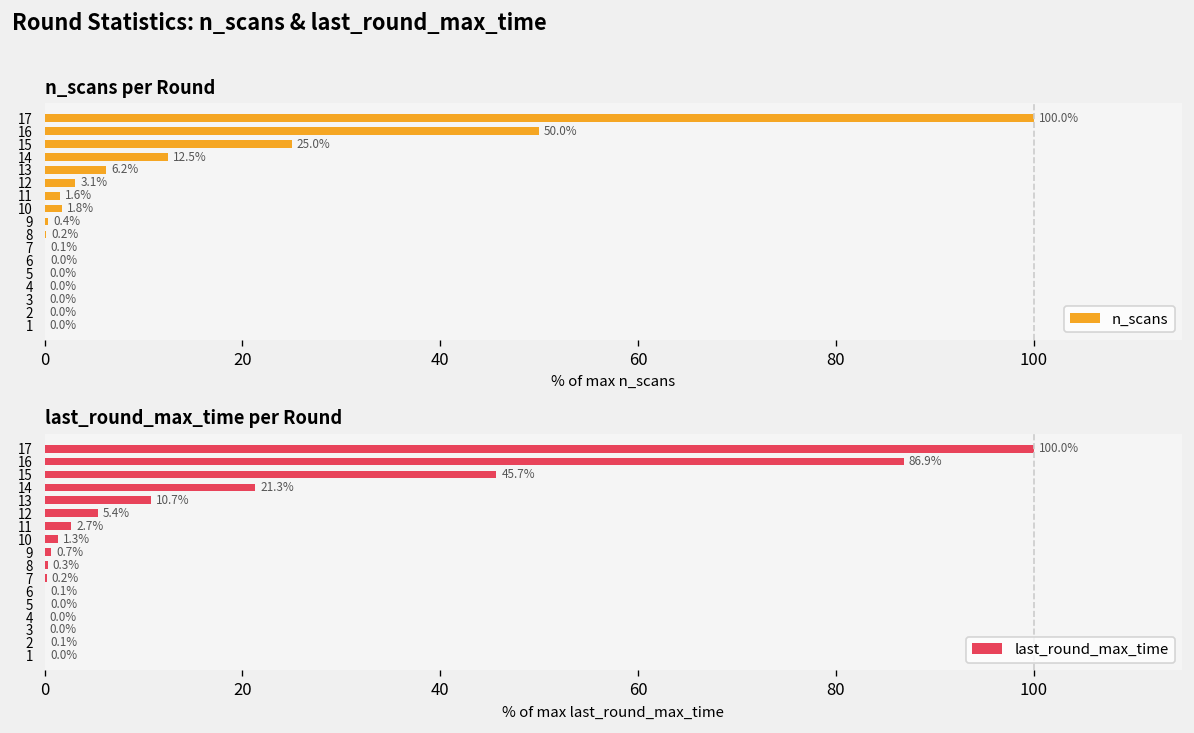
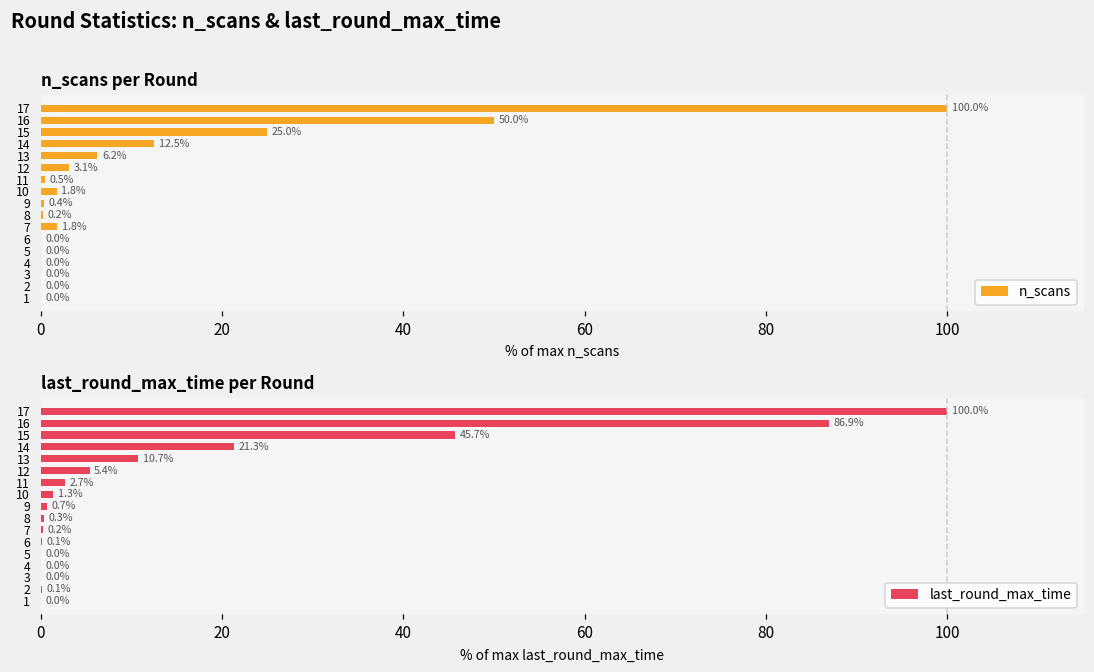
  {
    "n_scans per Round": {
      "17": "100.0%",
      "16": "50.0%",
      "15": "25.0%",
      "14": "12.5%",
      "13": "6.2%",
      "12": "3.1%",
-     "11": "1.6%",
+     "11": "0.5%",
      "10": "1.8%",
      "9": "0.4%",
      "8": "0.2%",
-     "7": "0.1%",
+     "7": "1.8%",
      "6": "0.0%",
      "5": "0.0%",
      "4": "0.0%",
      "3": "0.0%",
      "2": "0.0%",
      "1": "0.0%"
    },
    "last_round_max_time per Round": {
      "17": "100.0%",
      "16": "86.9%",
      "15": "45.7%",
      "14": "21.3%",
      "13": "10.7%",
      "12": "5.4%",
      "11": "2.7%",
      "10": "1.3%",
      "9": "0.7%",
      "8": "0.3%",
      "7": "0.2%",
      "6": "0.1%",
      "5": "0.0%",
      "4": "0.0%",
      "3": "0.0%",
      "2": "0.1%",
      "1": "0.0%"
    }
  }
